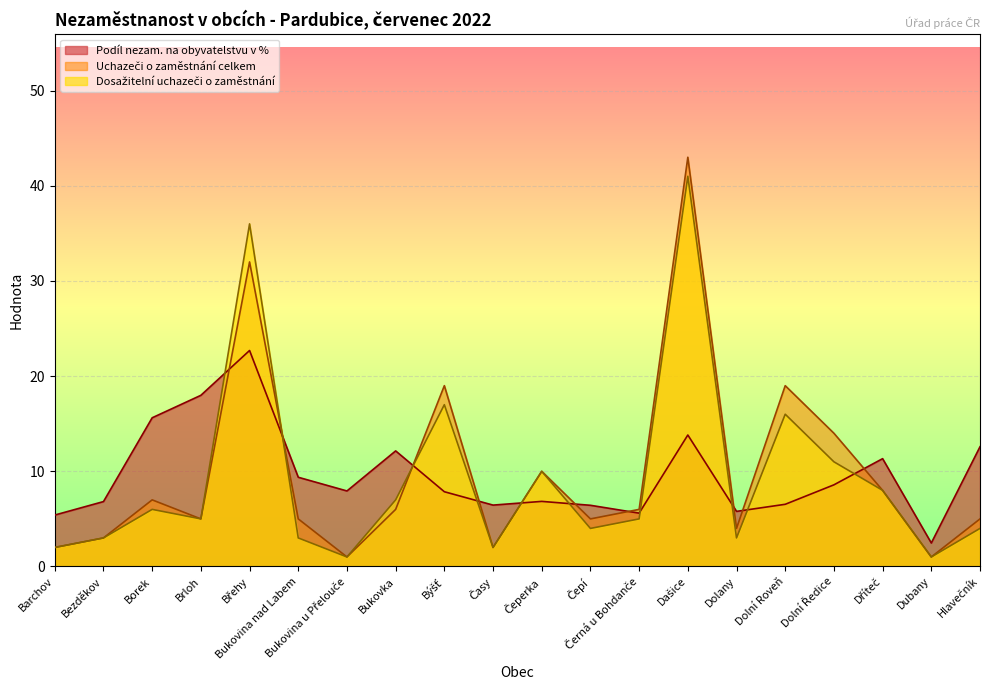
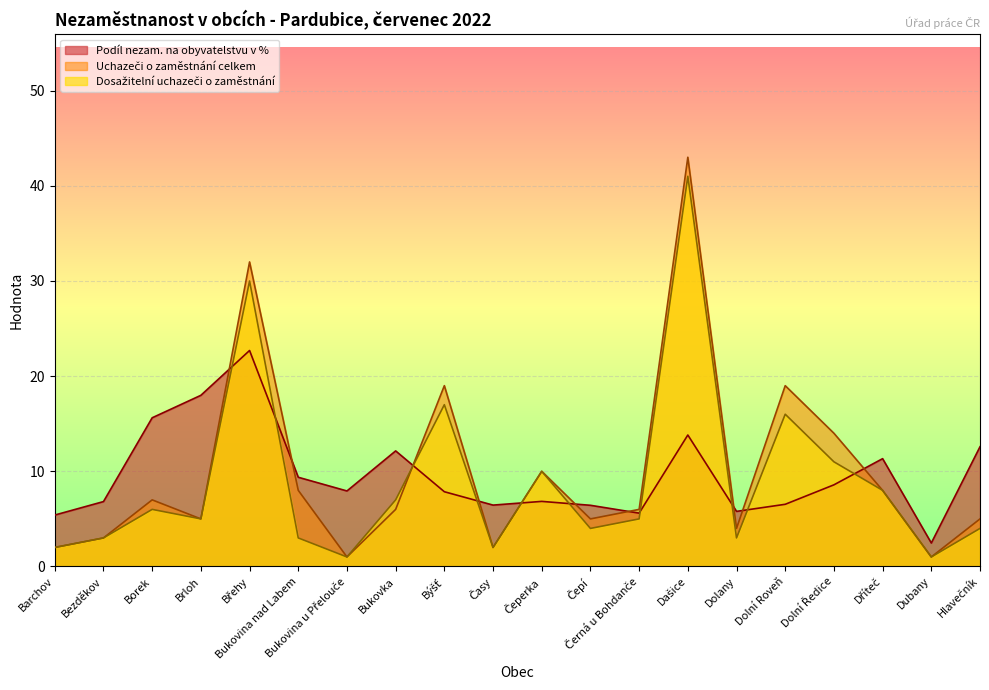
  {
    "Podíl nezam. na obyvatelstvu v %": {
      "Barchov": 5,
      "Bezděkov": 7,
      "Borek": 16,
      "Brloh": 18,
      "Břehy": 23,
      "Bukovina nad Labem": 9,
      "Bukovina u Přelouče": 8,
      "Bukovka": 12,
      "Býšť": 8,
      "Časy": 6,
      "Čeperka": 7,
      "Čepí": 6,
      "Černá u Bohdanče": 6,
      "Dašice": 14,
      "Dolany": 6,
      "Dolní Roveň": 7,
      "Dolní Ředice": 9,
      "Dříteč": 11,
      "Dubany": 2,
      "Hlavečník": 13
    },
    "Uchazeči o zaměstnání celkem": {
      "Borek": 7,
      "Břehy": 32,
-     "Bukovina nad Labem": 5,
+     "Bukovina nad Labem": 8,
      "Bukovka": 6,
      "Býšť": 19,
      "Čepí": 5,
      "Černá u Bohdanče": 6,
      "Dašice": 43,
      "Dolany": 4,
      "Dolní Roveň": 19,
      "Dolní Ředice": 14,
      "Hlavečník": 5
    },
    "Dosažitelní uchazeči o zaměstnání": {
      "Borek": 6,
-     "Břehy": 36,
+     "Břehy": 30,
      "Bukovina nad Labem": 3,
      "Bukovka": 7,
      "Býšť": 17,
      "Čepí": 4,
      "Černá u Bohdanče": 5,
      "Dašice": 41,
      "Dolany": 3,
      "Dolní Roveň": 16,
      "Dolní Ředice": 11,
      "Hlavečník": 4
    }
  }
